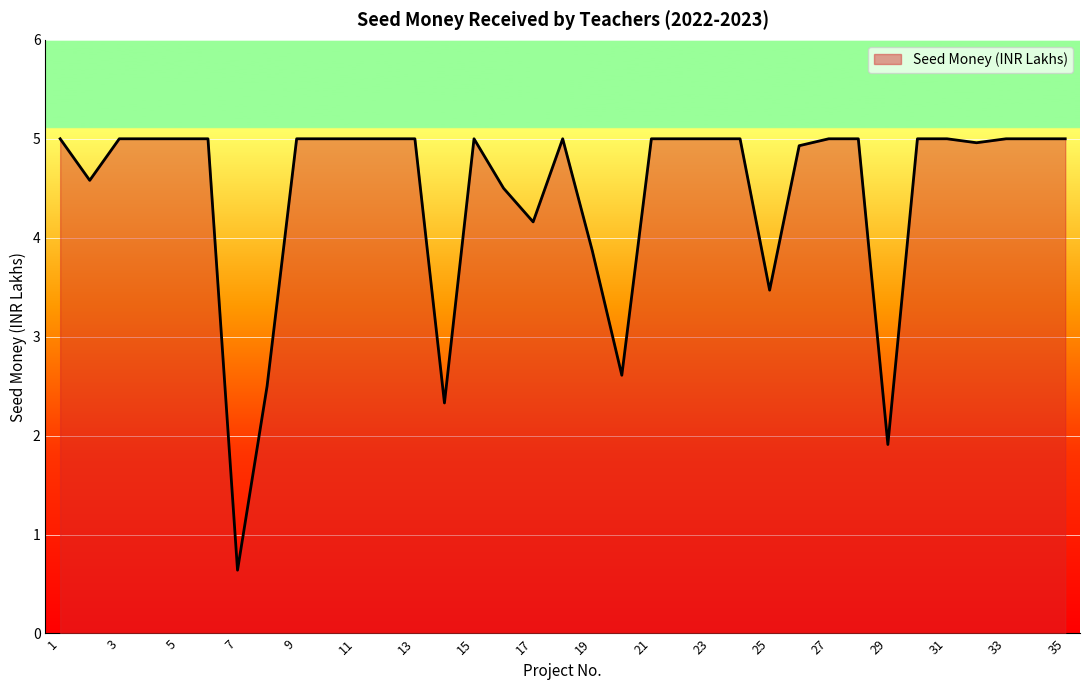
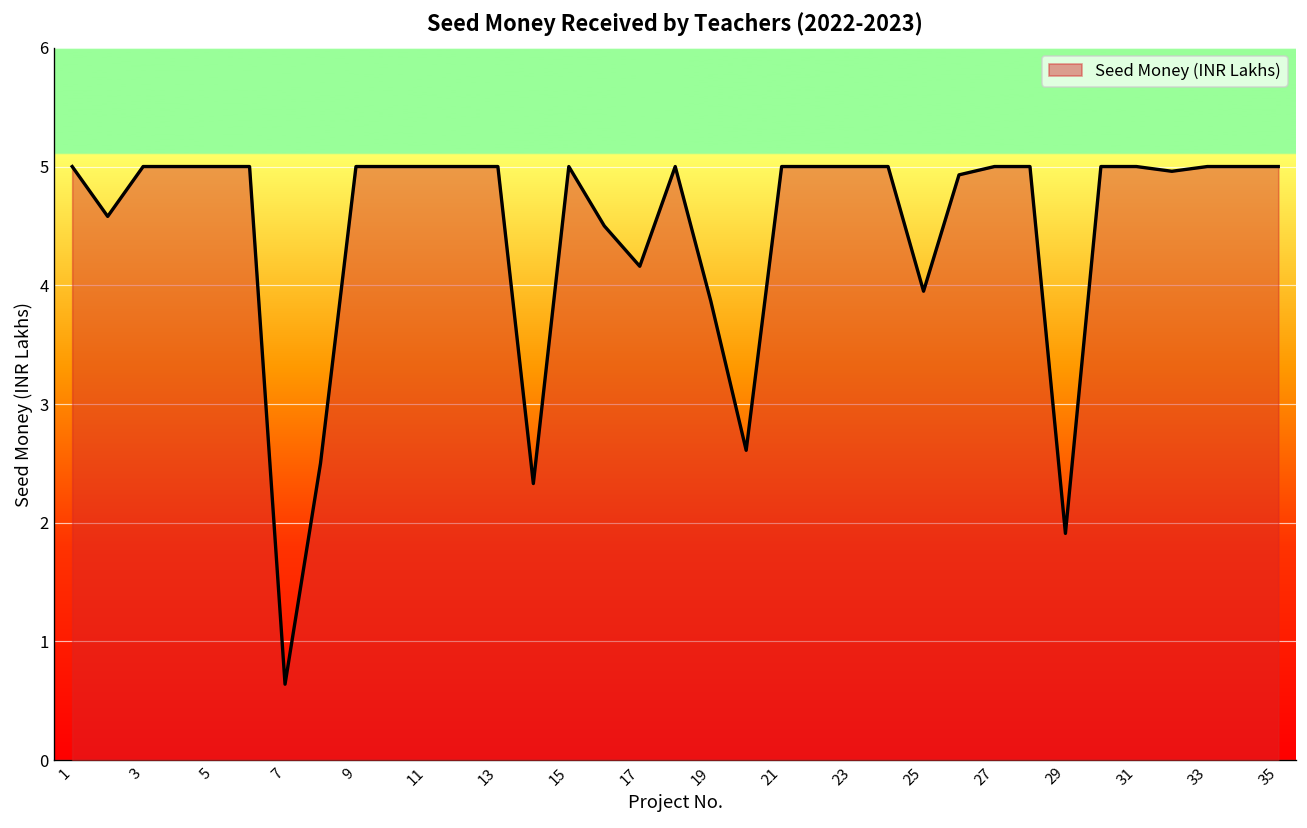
  {
    "1": 5.0,
    "3": 5.0,
    "5": 5.0,
    "7": 0.6,
    "9": 5.0,
    "11": 5.0,
    "13": 5.0,
    "15": 5.0,
    "17": 4.2,
    "19": 3.9,
    "21": 5.0,
    "23": 5.0,
-   "25": 3.5,
+   "25": 4.0,
    "27": 5.0,
    "29": 1.9,
    "31": 5.0,
    "33": 5.0,
    "35": 5.0
  }
